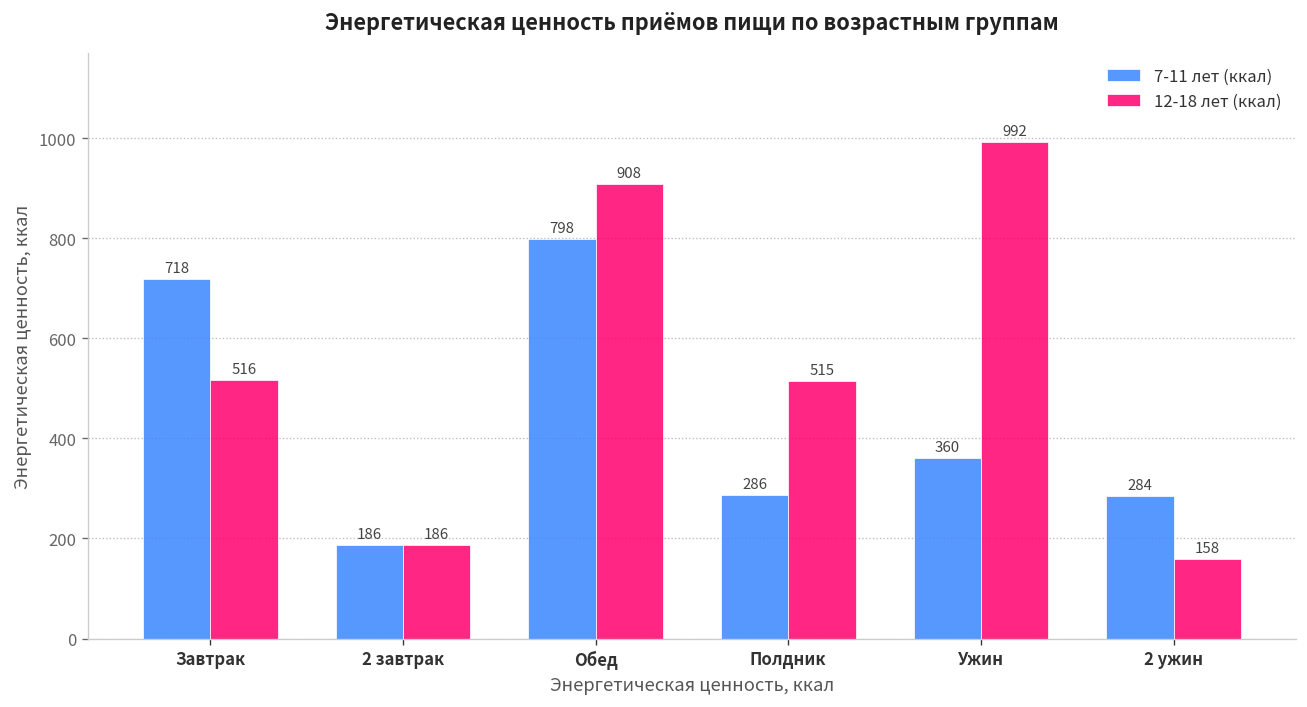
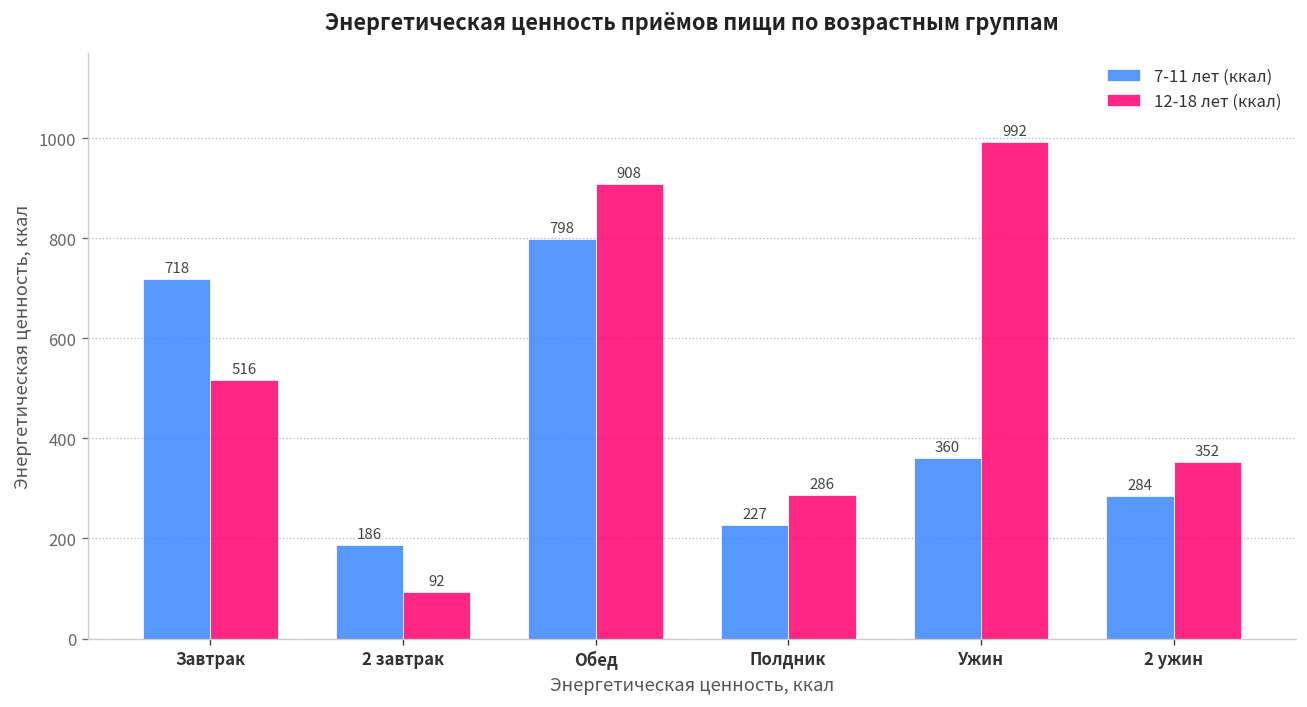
  {
    "7-11 лет (ккал)": {
      "Завтрак": 718,
      "2 завтрак": 186,
      "Обед": 798,
-     "Полдник": 286,
+     "Полдник": 227,
      "Ужин": 360,
      "2 ужин": 284
    },
    "12-18 лет (ккал)": {
      "Завтрак": 516,
-     "2 завтрак": 186,
+     "2 завтрак": 92,
      "Обед": 908,
-     "Полдник": 515,
+     "Полдник": 286,
      "Ужин": 992,
-     "2 ужин": 158
+     "2 ужин": 352
    }
  }
